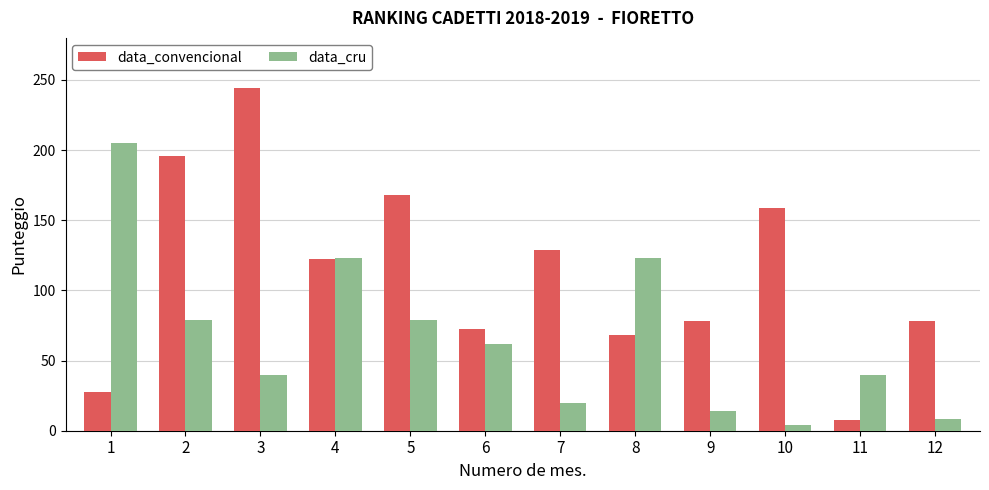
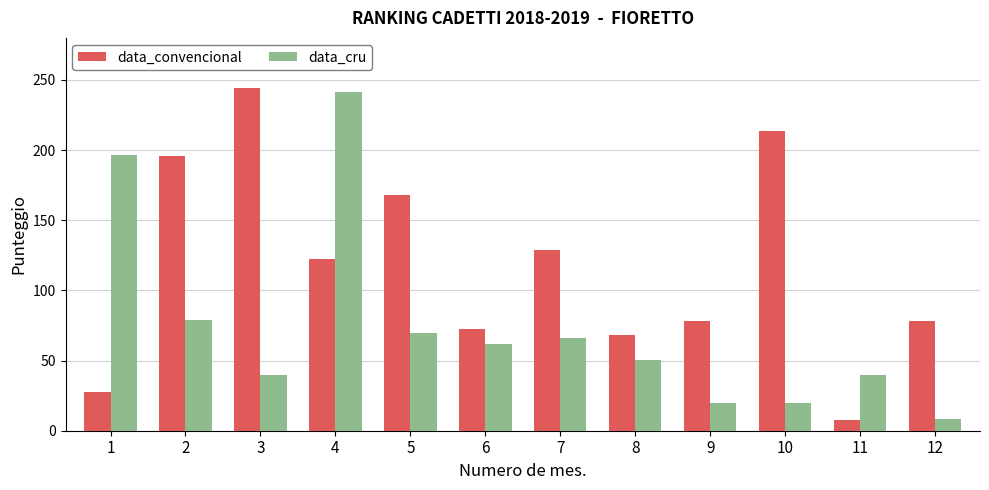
  {
    "data_convencional": {
      "1": 27,
      "2": 196,
      "3": 245,
      "4": 122,
      "5": 168,
      "6": 72,
      "7": 128,
      "8": 68,
      "9": 78,
-     "10": 159,
+     "10": 214,
      "11": 7,
      "12": 78
    },
    "data_cru": {
-     "1": 205,
+     "1": 197,
      "2": 79,
      "3": 39,
-     "4": 123,
-     "5": 79,
+     "4": 242,
+     "5": 69,
      "6": 61,
-     "7": 20,
-     "8": 123,
-     "9": 14,
-     "10": 4,
+     "7": 66,
+     "8": 50,
+     "9": 20,
+     "10": 20,
      "11": 39,
      "12": 8
    }
  }
